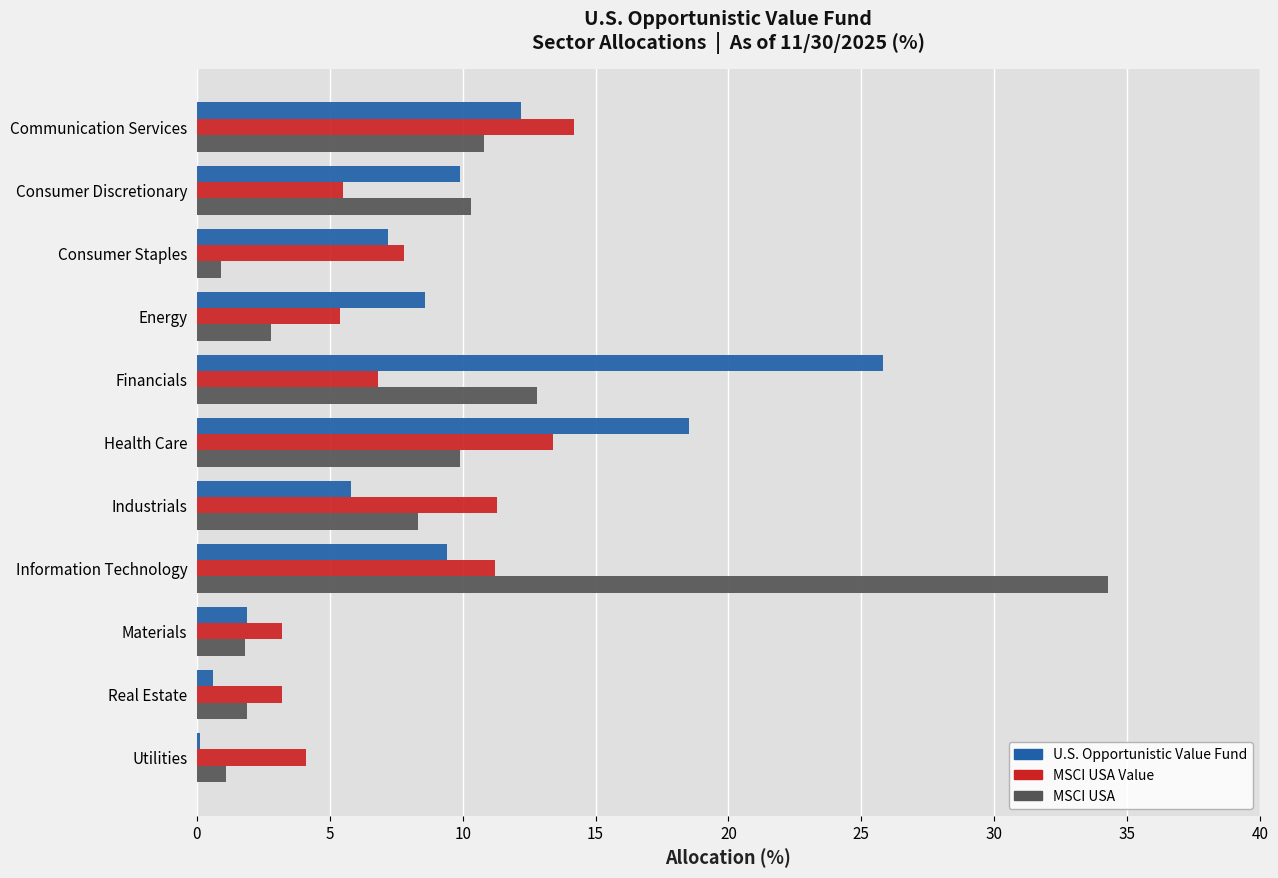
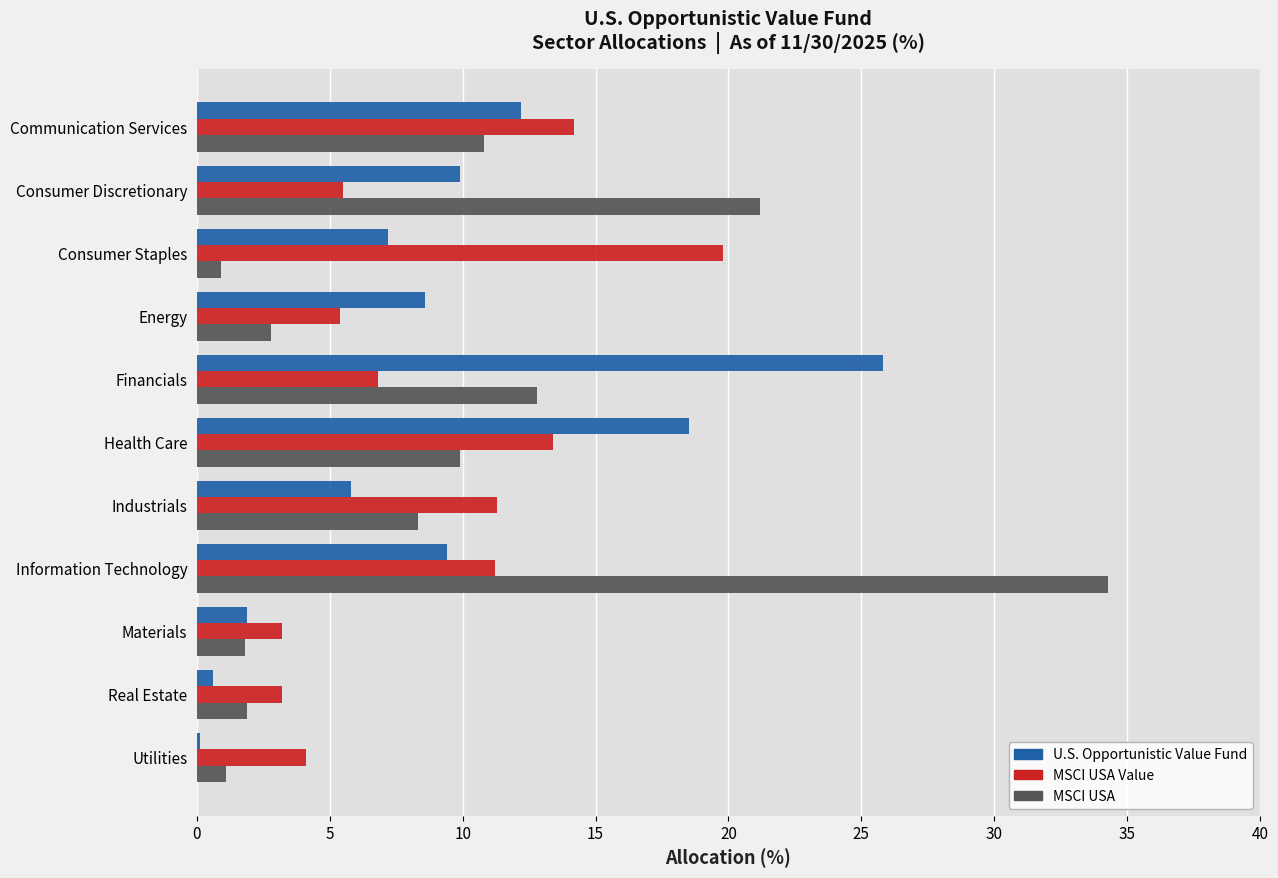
  {
    "U.S. Opportunistic Value Fund": {
      "Communication Services": 12.2,
      "Consumer Discretionary": 9.9,
      "Consumer Staples": 7.2,
      "Energy": 8.6,
      "Financials": 25.8,
      "Health Care": 18.5,
      "Industrials": 5.8,
      "Information Technology": 9.4,
      "Materials": 1.9,
      "Real Estate": 0.6,
      "Utilities": 0.1
    },
    "MSCI USA Value": {
      "Communication Services": 14.2,
      "Consumer Discretionary": 5.5,
-     "Consumer Staples": 7.8,
+     "Consumer Staples": 19.8,
      "Energy": 5.4,
      "Financials": 6.8,
      "Health Care": 13.4,
      "Industrials": 11.3,
      "Information Technology": 11.2,
      "Materials": 3.2,
      "Real Estate": 3.2,
      "Utilities": 4.1
    },
    "MSCI USA": {
      "Communication Services": 10.8,
-     "Consumer Discretionary": 10.3,
+     "Consumer Discretionary": 21.2,
      "Consumer Staples": 0.9,
      "Energy": 2.8,
      "Financials": 12.8,
      "Health Care": 9.9,
      "Industrials": 8.3,
      "Information Technology": 34.3,
      "Materials": 1.8,
      "Real Estate": 1.9,
      "Utilities": 1.1
    }
  }
